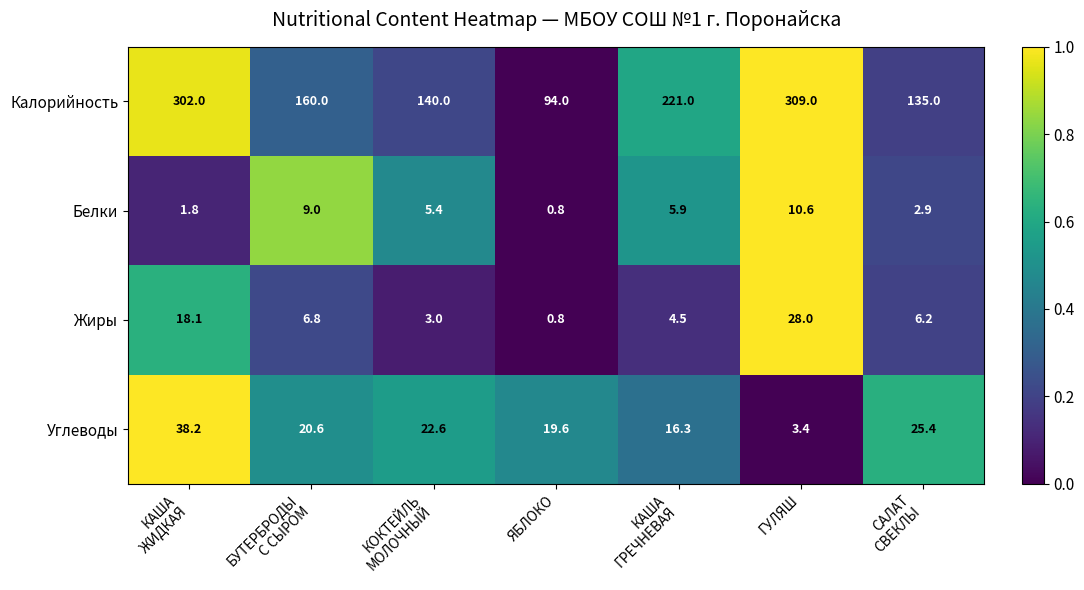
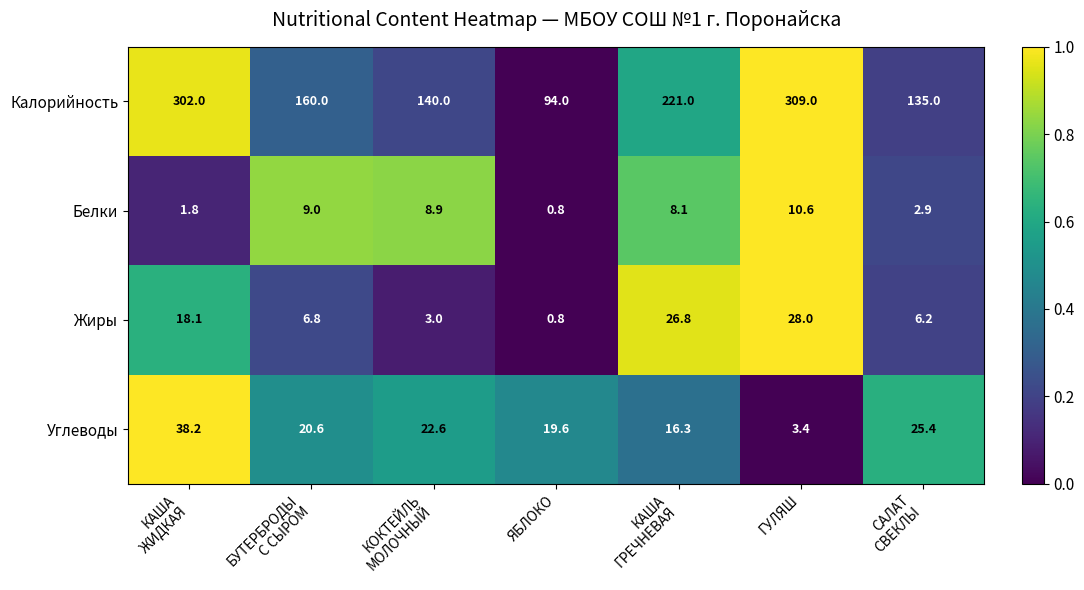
  {
    "Калорийность": {
      "КАША ЖИДКАЯ": 302.0,
      "БУТЕРБРОДЫ С СЫРОМ": 160.0,
      "КОКТЕЙЛЬ МОЛОЧНЫЙ": 140.0,
      "ЯБЛОКО": 94.0,
      "КАША ГРЕЧНЕВАЯ": 221.0,
      "ГУЛЯШ": 309.0,
      "САЛАТ СВЕКЛЫ": 135.0
    },
    "Белки": {
      "КАША ЖИДКАЯ": 1.8,
      "БУТЕРБРОДЫ С СЫРОМ": 9.0,
-     "КОКТЕЙЛЬ МОЛОЧНЫЙ": 5.4,
+     "КОКТЕЙЛЬ МОЛОЧНЫЙ": 8.9,
      "ЯБЛОКО": 0.8,
-     "КАША ГРЕЧНЕВАЯ": 5.9,
+     "КАША ГРЕЧНЕВАЯ": 8.1,
      "ГУЛЯШ": 10.6,
      "САЛАТ СВЕКЛЫ": 2.9
    },
    "Жиры": {
      "КАША ЖИДКАЯ": 18.1,
      "БУТЕРБРОДЫ С СЫРОМ": 6.8,
      "КОКТЕЙЛЬ МОЛОЧНЫЙ": 3.0,
      "ЯБЛОКО": 0.8,
-     "КАША ГРЕЧНЕВАЯ": 4.5,
+     "КАША ГРЕЧНЕВАЯ": 26.8,
      "ГУЛЯШ": 28.0,
      "САЛАТ СВЕКЛЫ": 6.2
    },
    "Углеводы": {
      "КАША ЖИДКАЯ": 38.2,
      "БУТЕРБРОДЫ С СЫРОМ": 20.6,
      "КОКТЕЙЛЬ МОЛОЧНЫЙ": 22.6,
      "ЯБЛОКО": 19.6,
      "КАША ГРЕЧНЕВАЯ": 16.3,
      "ГУЛЯШ": 3.4,
      "САЛАТ СВЕКЛЫ": 25.4
    }
  }
